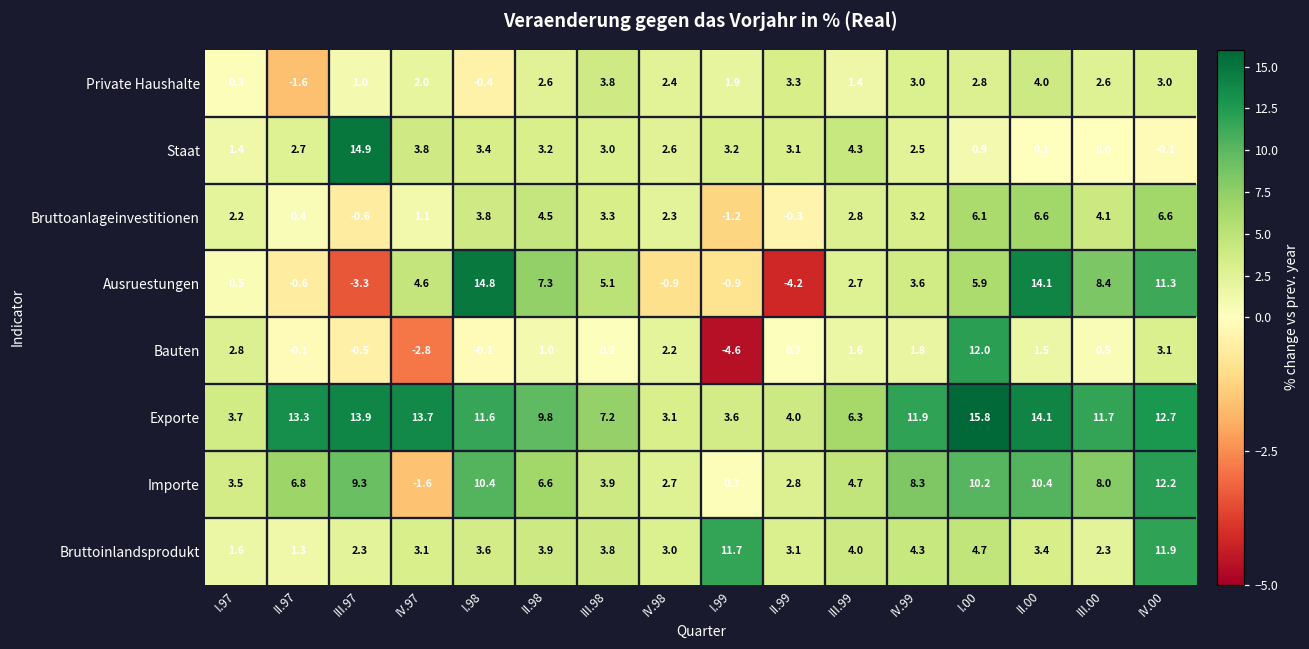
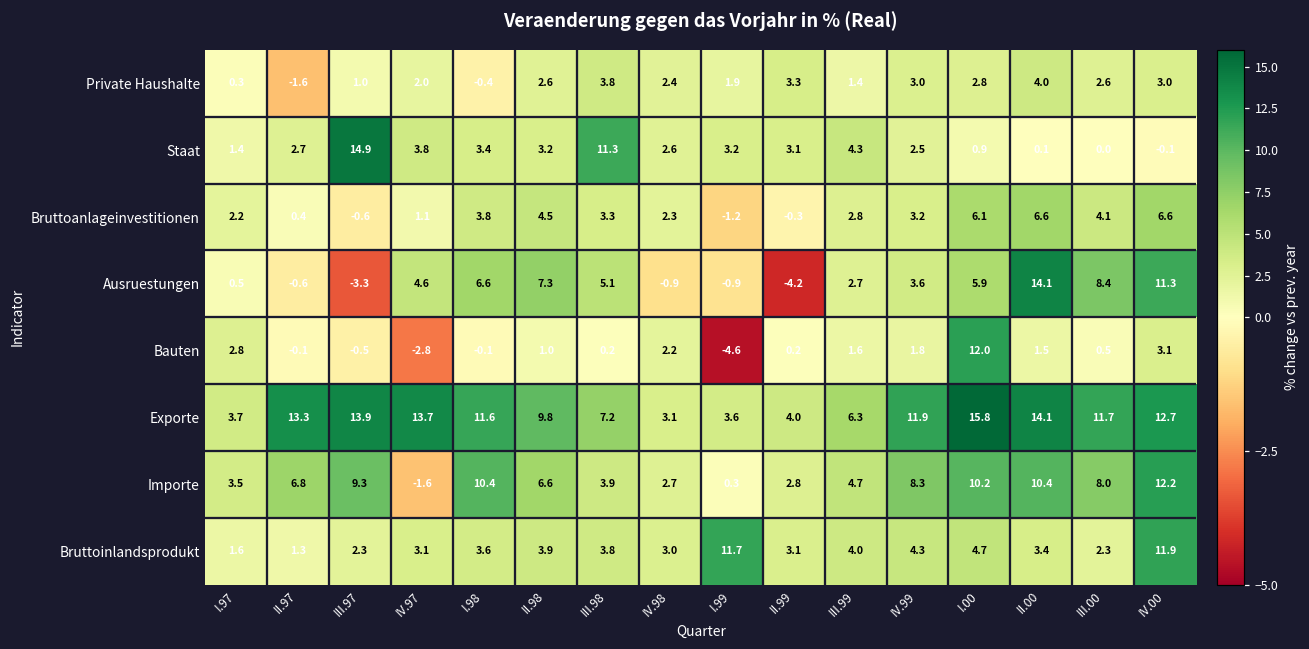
  {
    "Private Haushalte": {
      "I.97": 0.3,
      "II.97": -1.6,
      "III.97": 1.0,
      "IV.97": 2.0,
      "I.98": -0.4,
      "II.98": 2.6,
      "III.98": 3.8,
      "IV.98": 2.4,
      "I.99": 1.9,
      "II.99": 3.3,
      "III.99": 1.4,
      "IV.99": 3.0,
      "I.00": 2.8,
      "II.00": 4.0,
      "III.00": 2.6,
      "IV.00": 3.0
    },
    "Staat": {
      "I.97": 1.4,
      "II.97": 2.7,
      "III.97": 14.9,
      "IV.97": 3.8,
      "I.98": 3.4,
      "II.98": 3.2,
-     "III.98": 3.0,
+     "III.98": 11.3,
      "IV.98": 2.6,
      "I.99": 3.2,
      "II.99": 3.1,
      "III.99": 4.3,
      "IV.99": 2.5,
      "I.00": 0.9,
      "II.00": 0.1,
      "III.00": 0.0,
      "IV.00": -0.1
    },
    "Bruttoanlageinvestitionen": {
      "I.97": 2.2,
      "II.97": 0.4,
      "III.97": -0.6,
      "IV.97": 1.1,
      "I.98": 3.8,
      "II.98": 4.5,
      "III.98": 3.3,
      "IV.98": 2.3,
      "I.99": -1.2,
      "II.99": -0.3,
      "III.99": 2.8,
      "IV.99": 3.2,
      "I.00": 6.1,
      "II.00": 6.6,
      "III.00": 4.1,
      "IV.00": 6.6
    },
    "Ausruestungen": {
      "I.97": 0.5,
      "II.97": -0.6,
      "III.97": -3.3,
      "IV.97": 4.6,
-     "I.98": 14.8,
+     "I.98": 6.6,
      "II.98": 7.3,
      "III.98": 5.1,
      "IV.98": -0.9,
      "I.99": -0.9,
      "II.99": -4.2,
      "III.99": 2.7,
      "IV.99": 3.6,
      "I.00": 5.9,
      "II.00": 14.1,
      "III.00": 8.4,
      "IV.00": 11.3
    },
    "Bauten": {
      "I.97": 2.8,
      "II.97": -0.1,
      "III.97": -0.5,
      "IV.97": -2.8,
      "I.98": -0.1,
      "II.98": 1.0,
      "III.98": 0.2,
      "IV.98": 2.2,
      "I.99": -4.6,
      "II.99": 0.2,
      "III.99": 1.6,
      "IV.99": 1.8,
      "I.00": 12.0,
      "II.00": 1.5,
      "III.00": 0.5,
      "IV.00": 3.1
    },
    "Exporte": {
      "I.97": 3.7,
      "II.97": 13.3,
      "III.97": 13.9,
      "IV.97": 13.7,
      "I.98": 11.6,
      "II.98": 9.8,
      "III.98": 7.2,
      "IV.98": 3.1,
      "I.99": 3.6,
      "II.99": 4.0,
      "III.99": 6.3,
      "IV.99": 11.9,
      "I.00": 15.8,
      "II.00": 14.1,
      "III.00": 11.7,
      "IV.00": 12.7
    },
    "Importe": {
      "I.97": 3.5,
      "II.97": 6.8,
      "III.97": 9.3,
      "IV.97": -1.6,
      "I.98": 10.4,
      "II.98": 6.6,
      "III.98": 3.9,
      "IV.98": 2.7,
      "I.99": 0.3,
      "II.99": 2.8,
      "III.99": 4.7,
      "IV.99": 8.3,
      "I.00": 10.2,
      "II.00": 10.4,
      "III.00": 8.0,
      "IV.00": 12.2
    },
    "Bruttoinlandsprodukt": {
      "I.97": 1.6,
      "II.97": 1.3,
      "III.97": 2.3,
      "IV.97": 3.1,
      "I.98": 3.6,
      "II.98": 3.9,
      "III.98": 3.8,
      "IV.98": 3.0,
      "I.99": 11.7,
      "II.99": 3.1,
      "III.99": 4.0,
      "IV.99": 4.3,
      "I.00": 4.7,
      "II.00": 3.4,
      "III.00": 2.3,
      "IV.00": 11.9
    }
  }
